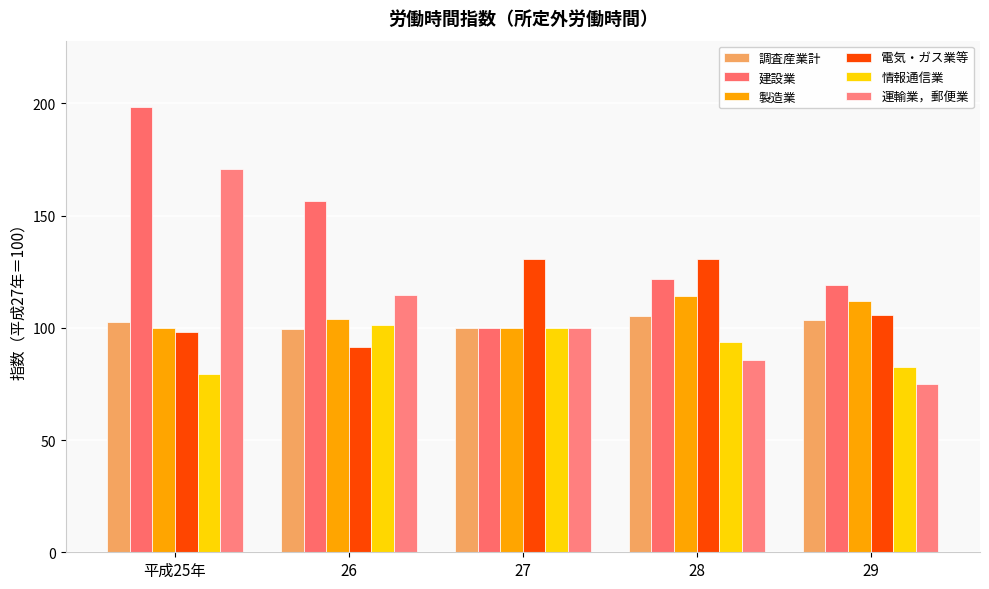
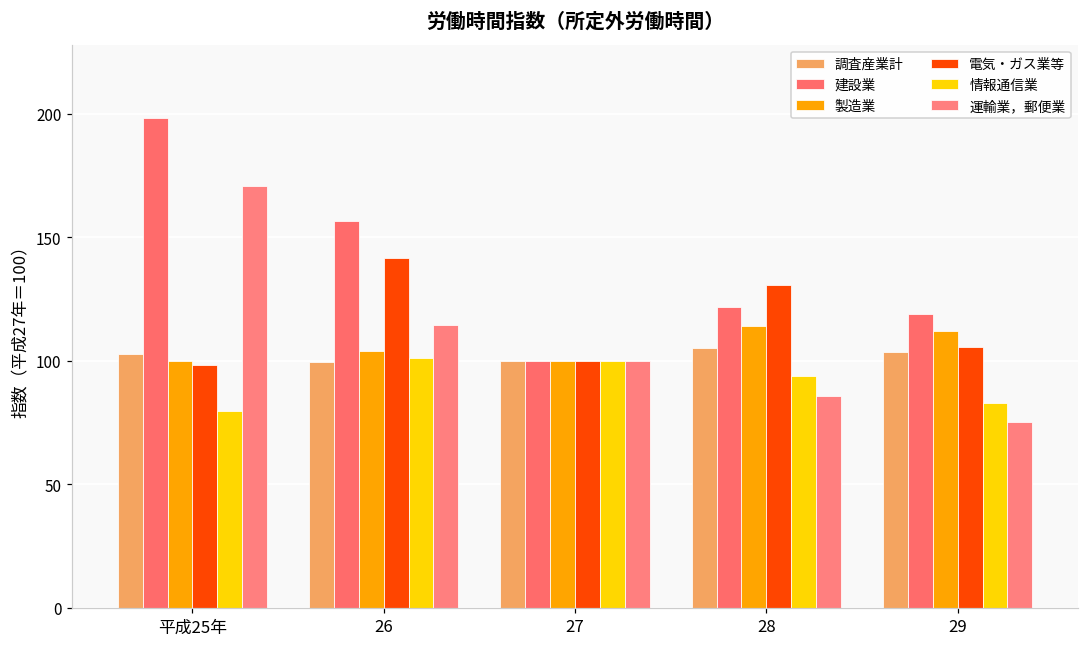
  {
    "電気・ガス業等": {
      "平成25年": 98,
-     "26": 92,
-     "27": 131,
+     "26": 141,
+     "27": 100,
      "28": 131,
      "29": 106
    }
  }
